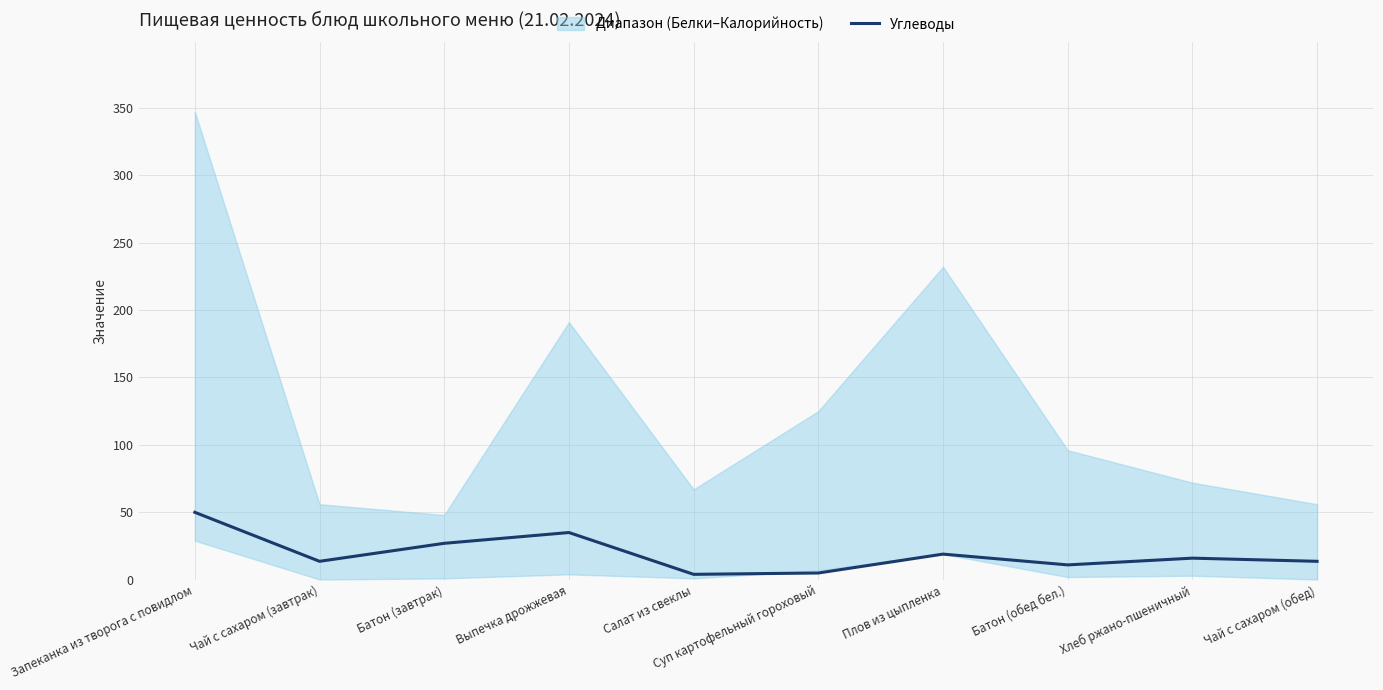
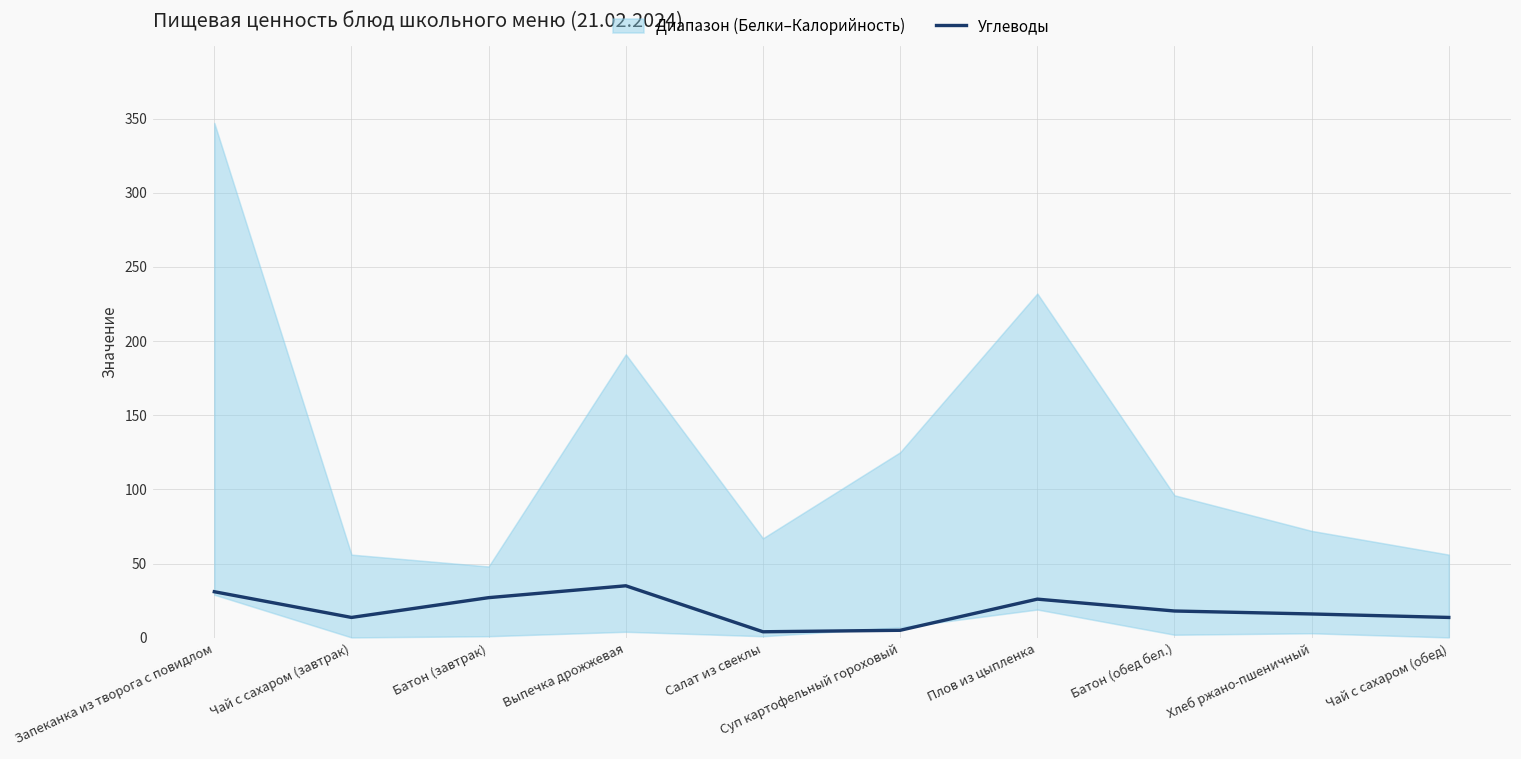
  {
    "Углеводы": {
-     "Запеканка из творога с повидлом": 50,
+     "Запеканка из творога с повидлом": 31,
      "Чай с сахаром (завтрак)": 14,
      "Батон (завтрак)": 27,
      "Выпечка дрожжевая": 35,
      "Салат из свеклы": 4,
      "Суп картофельный гороховый": 5,
-     "Плов из цыпленка": 19,
-     "Батон (обед бел.)": 11,
+     "Плов из цыпленка": 26,
+     "Батон (обед бел.)": 18,
      "Хлеб ржано-пшеничный": 16,
      "Чай с сахаром (обед)": 14
    }
  }
